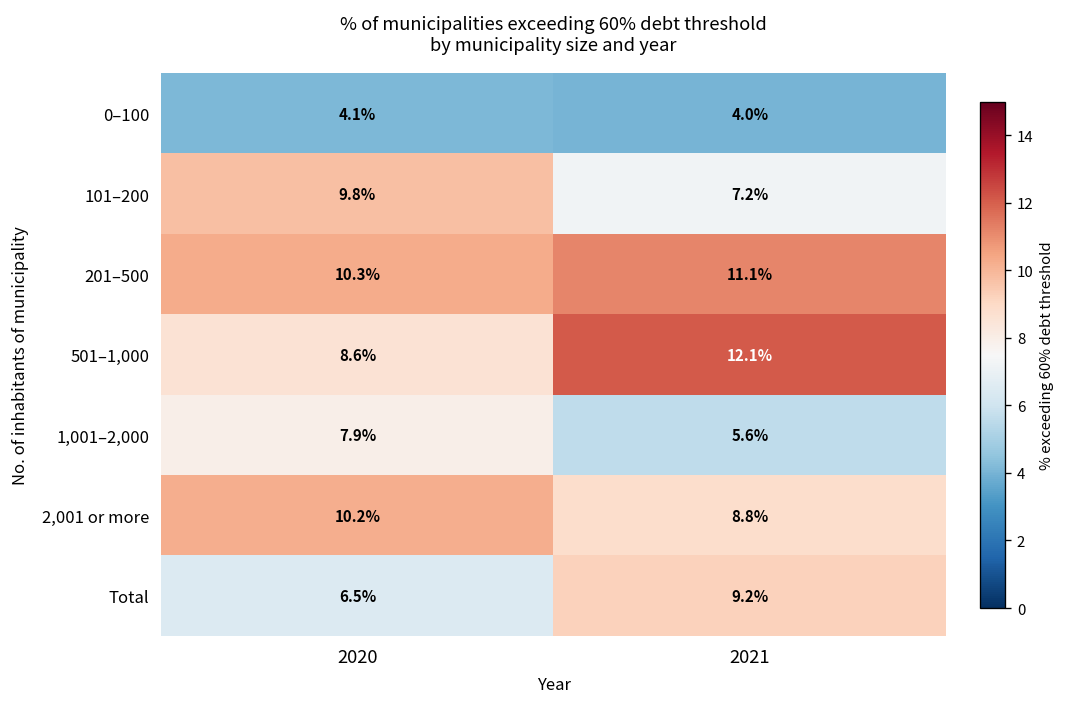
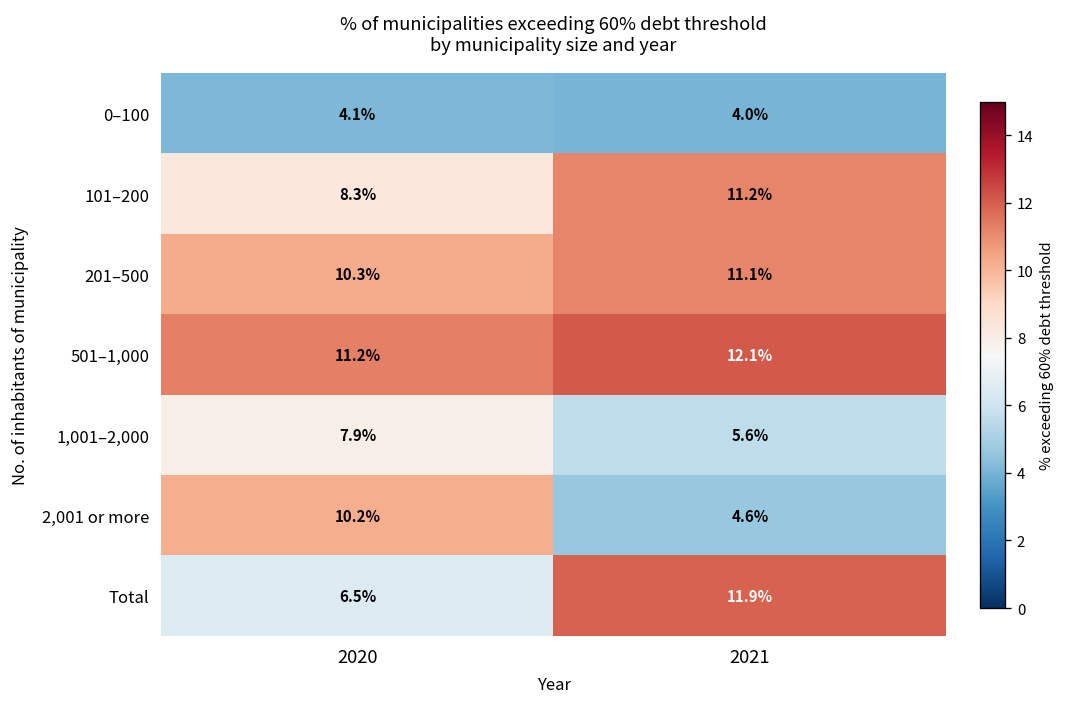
  {
    "0–100": {
      "2020": "4.1%",
      "2021": "4.0%"
    },
    "101–200": {
-     "2020": "9.8%",
-     "2021": "7.2%"
+     "2020": "8.3%",
+     "2021": "11.2%"
    },
    "201–500": {
      "2020": "10.3%",
      "2021": "11.1%"
    },
    "501–1,000": {
-     "2020": "8.6%",
+     "2020": "11.2%",
      "2021": "12.1%"
    },
    "1,001–2,000": {
      "2020": "7.9%",
      "2021": "5.6%"
    },
    "2,001 or more": {
      "2020": "10.2%",
-     "2021": "8.8%"
+     "2021": "4.6%"
    },
    "Total": {
      "2020": "6.5%",
-     "2021": "9.2%"
+     "2021": "11.9%"
    }
  }
